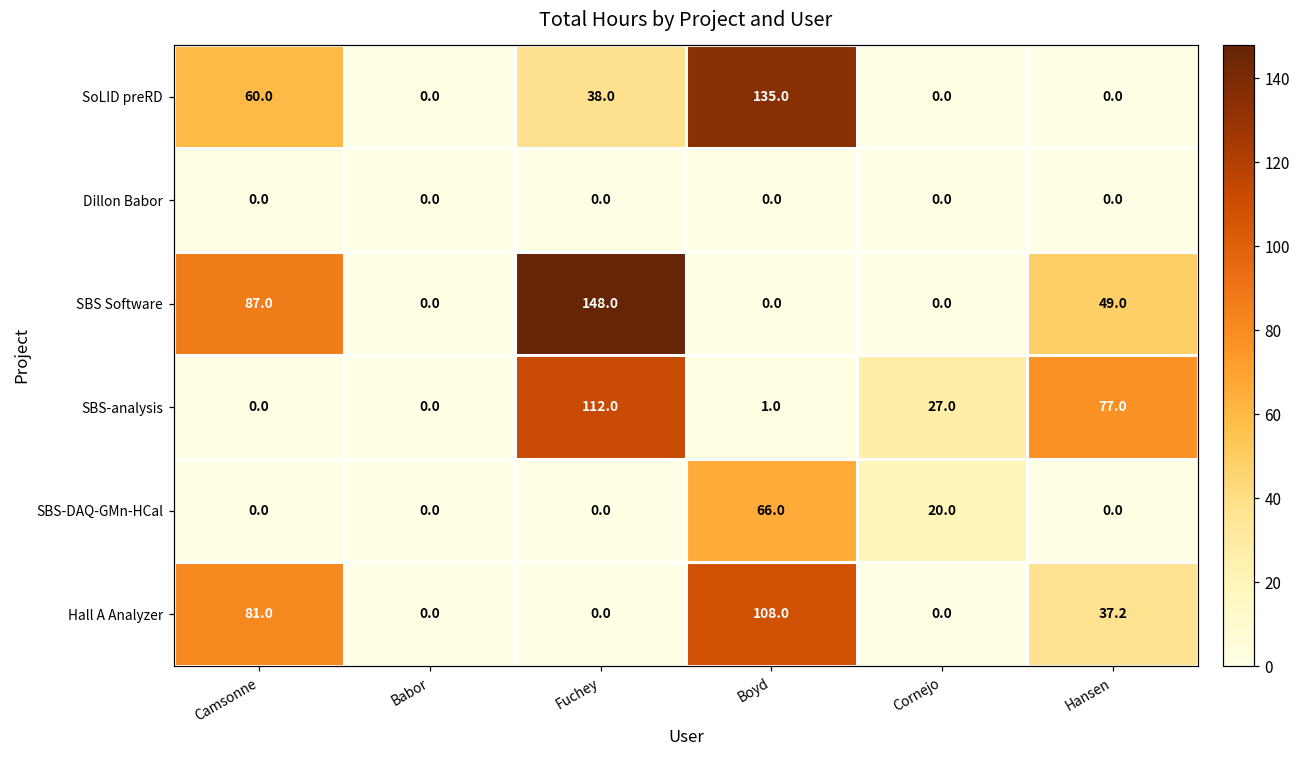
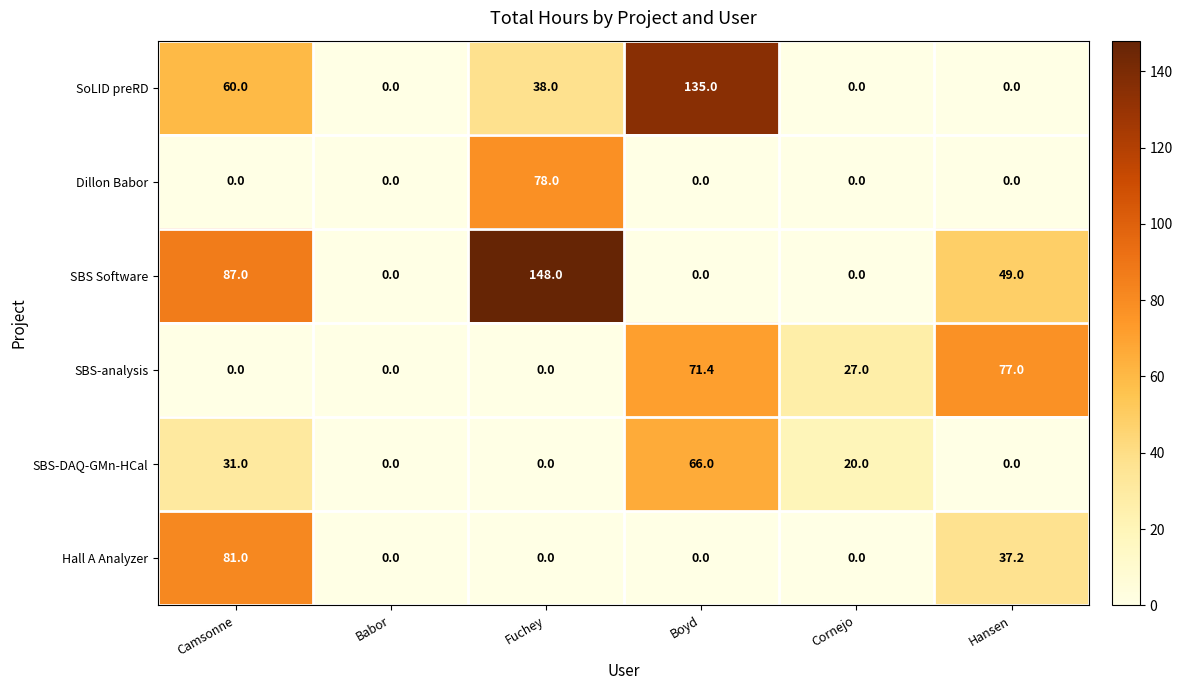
  {
    "SoLID preRD": {
      "Camsonne": 60.0,
      "Babor": 0.0,
      "Fuchey": 38.0,
      "Boyd": 135.0,
      "Cornejo": 0.0,
      "Hansen": 0.0
    },
    "Dillon Babor": {
      "Camsonne": 0.0,
      "Babor": 0.0,
-     "Fuchey": 0.0,
+     "Fuchey": 78.0,
      "Boyd": 0.0,
      "Cornejo": 0.0,
      "Hansen": 0.0
    },
    "SBS Software": {
      "Camsonne": 87.0,
      "Babor": 0.0,
      "Fuchey": 148.0,
      "Boyd": 0.0,
      "Cornejo": 0.0,
      "Hansen": 49.0
    },
    "SBS-analysis": {
      "Camsonne": 0.0,
      "Babor": 0.0,
-     "Fuchey": 112.0,
-     "Boyd": 1.0,
+     "Fuchey": 0.0,
+     "Boyd": 71.4,
      "Cornejo": 27.0,
      "Hansen": 77.0
    },
    "SBS-DAQ-GMn-HCal": {
-     "Camsonne": 0.0,
+     "Camsonne": 31.0,
      "Babor": 0.0,
      "Fuchey": 0.0,
      "Boyd": 66.0,
      "Cornejo": 20.0,
      "Hansen": 0.0
    },
    "Hall A Analyzer": {
      "Camsonne": 81.0,
      "Babor": 0.0,
      "Fuchey": 0.0,
-     "Boyd": 108.0,
+     "Boyd": 0.0,
      "Cornejo": 0.0,
      "Hansen": 37.2
    }
  }
